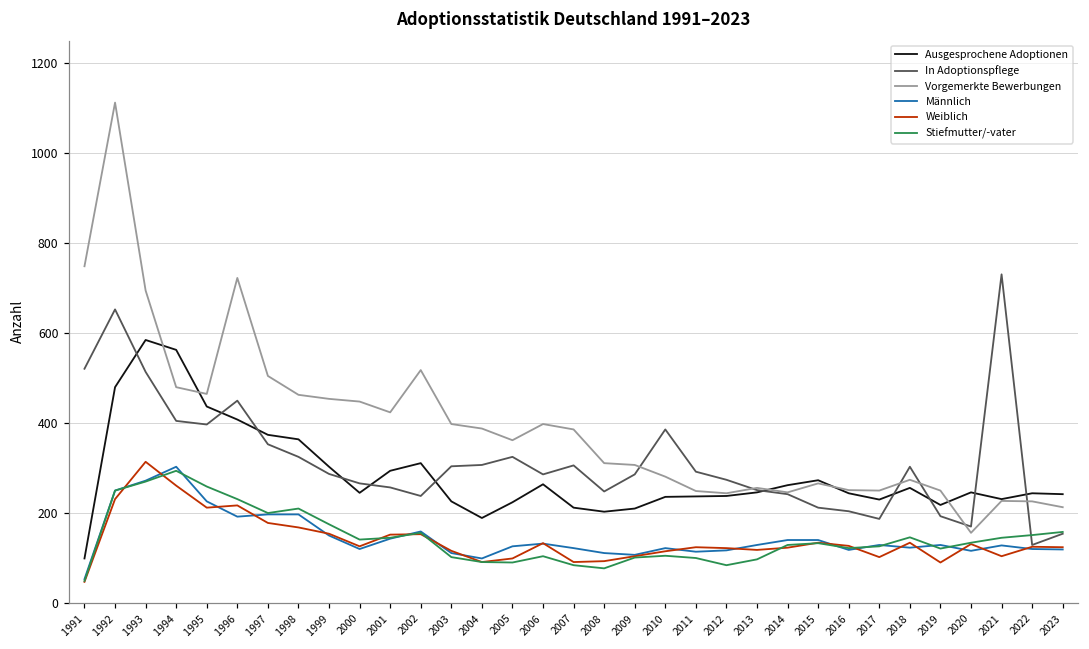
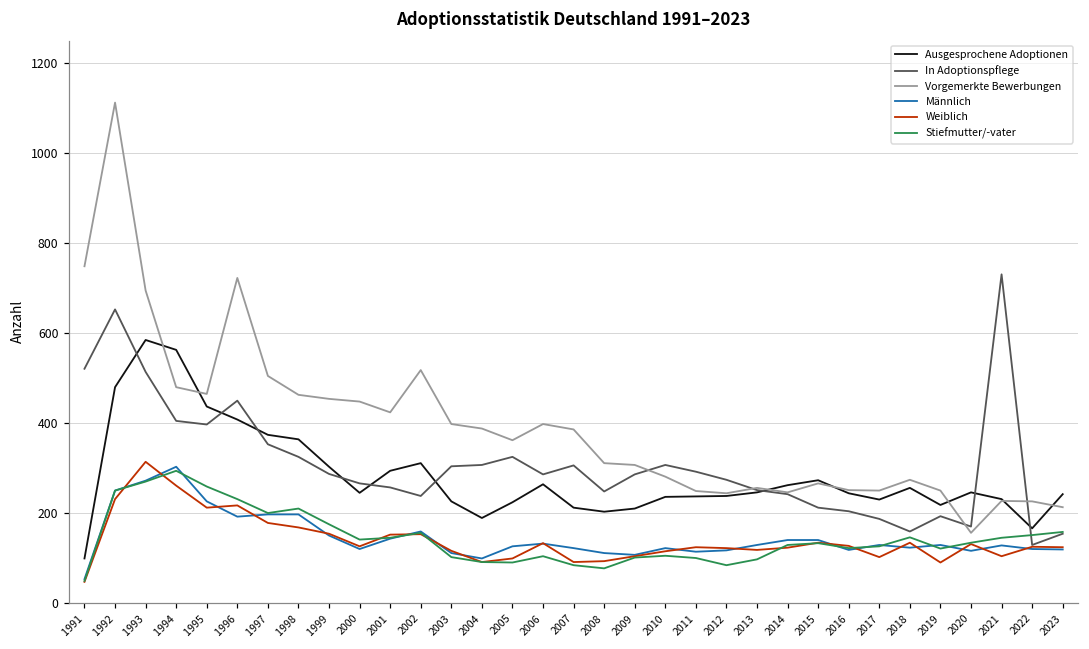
  {
    "Ausgesprochene Adoptionen": {
      "1991": 100,
      "1992": 480,
      "1993": 580,
      "1994": 560,
      "1995": 440,
      "1996": 410,
      "1997": 370,
      "1998": 360,
      "1999": 300,
      "2000": 240,
      "2001": 290,
      "2002": 310,
      "2003": 230,
      "2004": 190,
      "2005": 220,
      "2006": 260,
      "2007": 210,
      "2008": 200,
      "2009": 210,
      "2010": 240,
      "2011": 240,
      "2014": 260,
      "2015": 270,
      "2016": 240,
      "2017": 230,
      "2018": 260,
      "2019": 220,
      "2020": 250,
-     "2022": 240,
+     "2022": 170,
      "2023": 240
    },
    "In Adoptionspflege": {
      "1991": 520,
      "1992": 650,
      "1993": 510,
      "1994": 400,
      "1995": 400,
      "1996": 450,
      "1997": 350,
      "1998": 320,
      "1999": 290,
      "2000": 270,
      "2001": 260,
      "2002": 240,
      "2003": 300,
      "2004": 310,
      "2005": 320,
      "2006": 290,
      "2007": 310,
      "2008": 250,
      "2009": 290,
-     "2010": 390,
+     "2010": 310,
      "2011": 290,
      "2012": 270,
      "2015": 210,
      "2016": 200,
      "2017": 190,
-     "2018": 300,
+     "2018": 160,
      "2019": 190,
      "2020": 170,
      "2021": 730
    },
    "Vorgemerkte Bewerbungen": {
      "1991": 750,
      "1992": 1110,
      "1993": 690,
      "1994": 480,
      "1995": 460,
      "1996": 720,
      "1997": 500,
      "1998": 460,
      "1999": 450,
      "2000": 450,
      "2001": 420,
      "2002": 520,
      "2003": 400,
      "2004": 390,
      "2005": 360,
      "2006": 400,
      "2007": 390,
      "2008": 310,
      "2009": 310,
      "2010": 280,
      "2011": 250,
      "2015": 270,
      "2016": 250,
      "2017": 250,
      "2018": 270,
      "2019": 250,
      "2020": 160,
      "2022": 230,
      "2023": 210
    },
    "Männlich": {
      "1994": 300,
      "1995": 230,
      "1996": 190,
      "1998": 200,
      "2004": 100,
      "2005": 130,
      "2007": 120,
      "2008": 110,
      "2010": 120,
      "2011": 110,
      "2013": 130,
      "2014": 140,
      "2018": 120,
      "2019": 130,
      "2020": 120,
      "2021": 130
    },
    "Weiblich": {
      "1992": 230,
      "1993": 310,
      "1994": 260,
      "1995": 210,
      "1996": 220,
      "1997": 180,
      "1998": 170,
      "2001": 150,
      "2005": 100,
      "2007": 90,
      "2008": 90,
      "2010": 110,
      "2011": 120,
      "2013": 120,
      "2017": 100,
      "2018": 130,
      "2019": 90,
      "2021": 100
    },
    "Stiefmutter/-vater": {
      "1994": 290,
      "1995": 260,
      "1996": 230,
      "1998": 210,
      "1999": 170,
      "2000": 140,
      "2003": 100,
      "2005": 90,
      "2006": 100,
      "2007": 80,
      "2008": 80,
      "2010": 100,
      "2011": 100,
      "2012": 80,
      "2013": 100,
      "2018": 150,
      "2019": 120,
      "2021": 140,
      "2022": 150
    }
  }
